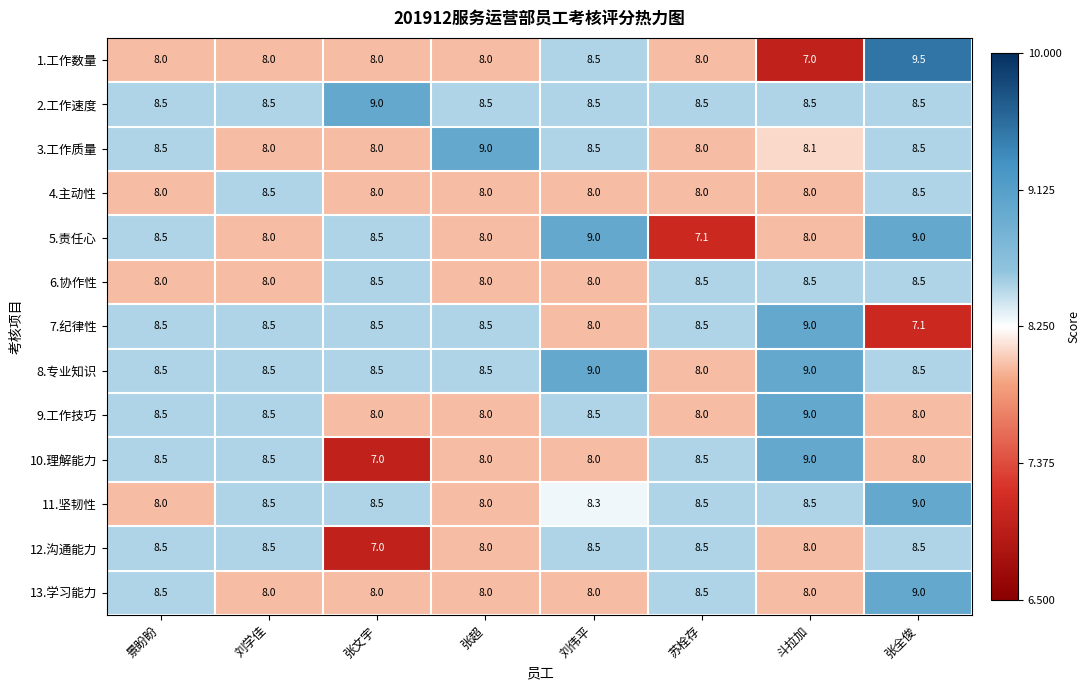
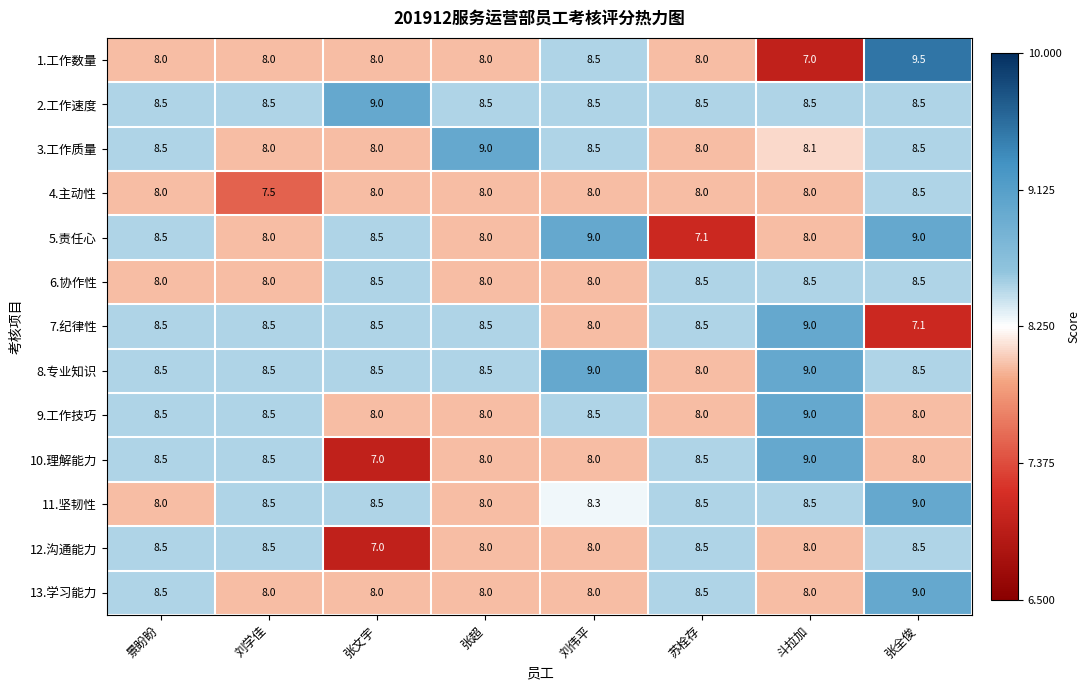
  {
    "1.工作数量": {
      "景盼盼": 8.0,
      "刘学佳": 8.0,
      "张文宇": 8.0,
      "张超": 8.0,
      "刘伟平": 8.5,
      "苏栓存": 8.0,
      "斗拉加": 7.0,
      "张全俊": 9.5
    },
    "2.工作速度": {
      "景盼盼": 8.5,
      "刘学佳": 8.5,
      "张文宇": 9.0,
      "张超": 8.5,
      "刘伟平": 8.5,
      "苏栓存": 8.5,
      "斗拉加": 8.5,
      "张全俊": 8.5
    },
    "3.工作质量": {
      "景盼盼": 8.5,
      "刘学佳": 8.0,
      "张文宇": 8.0,
      "张超": 9.0,
      "刘伟平": 8.5,
      "苏栓存": 8.0,
      "斗拉加": 8.1,
      "张全俊": 8.5
    },
    "4.主动性": {
      "景盼盼": 8.0,
-     "刘学佳": 8.5,
+     "刘学佳": 7.5,
      "张文宇": 8.0,
      "张超": 8.0,
      "刘伟平": 8.0,
      "苏栓存": 8.0,
      "斗拉加": 8.0,
      "张全俊": 8.5
    },
    "5.责任心": {
      "景盼盼": 8.5,
      "刘学佳": 8.0,
      "张文宇": 8.5,
      "张超": 8.0,
      "刘伟平": 9.0,
      "苏栓存": 7.1,
      "斗拉加": 8.0,
      "张全俊": 9.0
    },
    "6.协作性": {
      "景盼盼": 8.0,
      "刘学佳": 8.0,
      "张文宇": 8.5,
      "张超": 8.0,
      "刘伟平": 8.0,
      "苏栓存": 8.5,
      "斗拉加": 8.5,
      "张全俊": 8.5
    },
    "7.纪律性": {
      "景盼盼": 8.5,
      "刘学佳": 8.5,
      "张文宇": 8.5,
      "张超": 8.5,
      "刘伟平": 8.0,
      "苏栓存": 8.5,
      "斗拉加": 9.0,
      "张全俊": 7.1
    },
    "8.专业知识": {
      "景盼盼": 8.5,
      "刘学佳": 8.5,
      "张文宇": 8.5,
      "张超": 8.5,
      "刘伟平": 9.0,
      "苏栓存": 8.0,
      "斗拉加": 9.0,
      "张全俊": 8.5
    },
    "9.工作技巧": {
      "景盼盼": 8.5,
      "刘学佳": 8.5,
      "张文宇": 8.0,
      "张超": 8.0,
      "刘伟平": 8.5,
      "苏栓存": 8.0,
      "斗拉加": 9.0,
      "张全俊": 8.0
    },
    "10.理解能力": {
      "景盼盼": 8.5,
      "刘学佳": 8.5,
      "张文宇": 7.0,
      "张超": 8.0,
      "刘伟平": 8.0,
      "苏栓存": 8.5,
      "斗拉加": 9.0,
      "张全俊": 8.0
    },
    "11.坚韧性": {
      "景盼盼": 8.0,
      "刘学佳": 8.5,
      "张文宇": 8.5,
      "张超": 8.0,
      "刘伟平": 8.3,
      "苏栓存": 8.5,
      "斗拉加": 8.5,
      "张全俊": 9.0
    },
    "12.沟通能力": {
      "景盼盼": 8.5,
      "刘学佳": 8.5,
      "张文宇": 7.0,
      "张超": 8.0,
-     "刘伟平": 8.5,
+     "刘伟平": 8.0,
      "苏栓存": 8.5,
      "斗拉加": 8.0,
      "张全俊": 8.5
    },
    "13.学习能力": {
      "景盼盼": 8.5,
      "刘学佳": 8.0,
      "张文宇": 8.0,
      "张超": 8.0,
      "刘伟平": 8.0,
      "苏栓存": 8.5,
      "斗拉加": 8.0,
      "张全俊": 9.0
    }
  }
